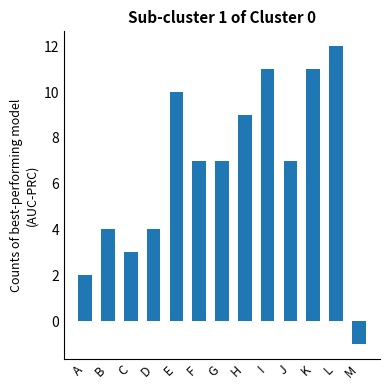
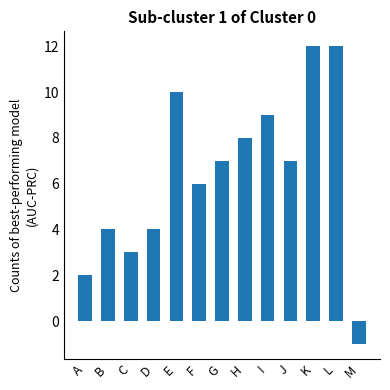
  {
    "A": 2,
    "B": 4,
    "C": 3,
    "D": 4,
    "E": 10,
-   "F": 7,
+   "F": 6,
    "G": 7,
-   "H": 9,
-   "I": 11,
+   "H": 8,
+   "I": 9,
    "J": 7,
-   "K": 11,
+   "K": 12,
    "L": 12,
    "M": -1
  }
